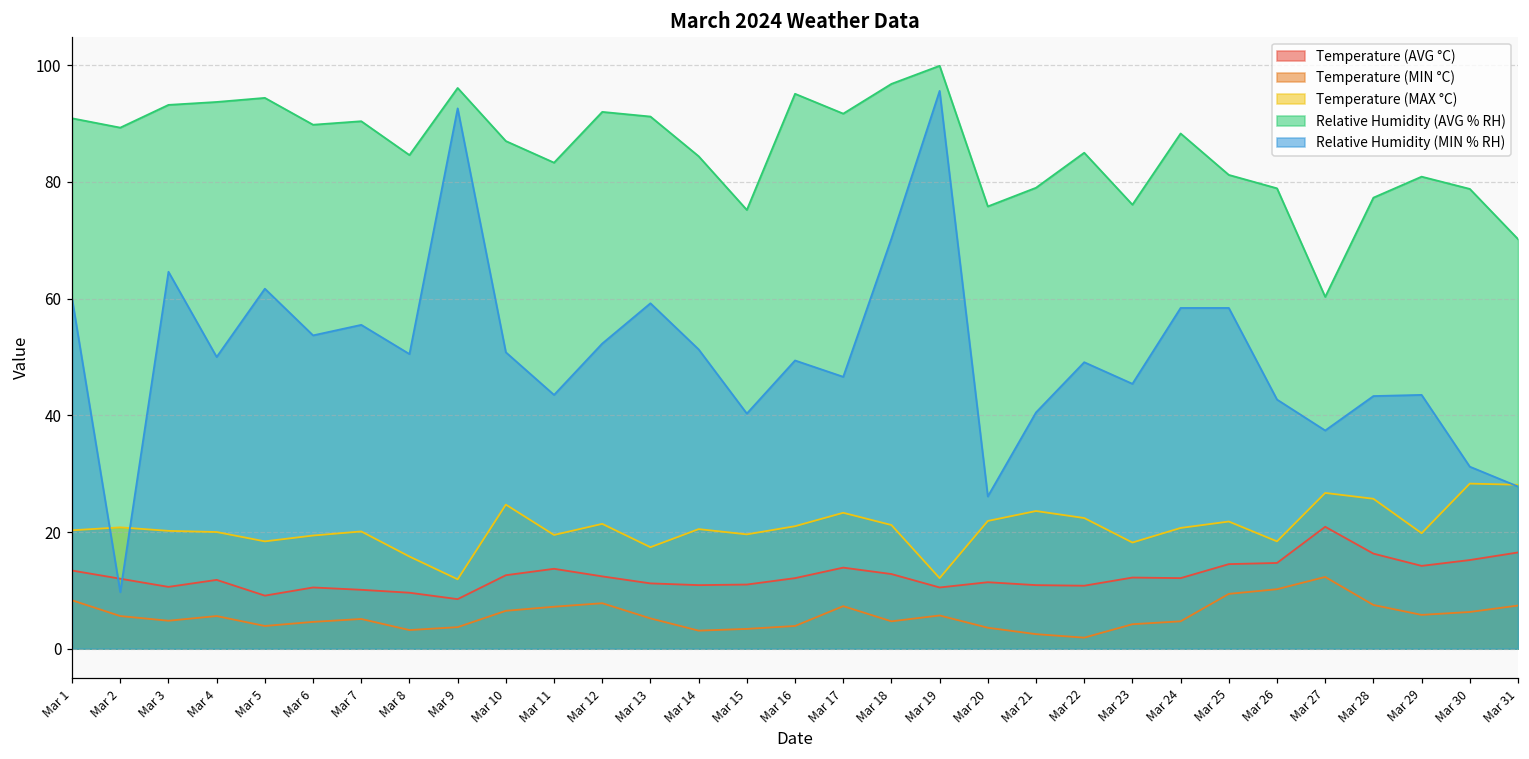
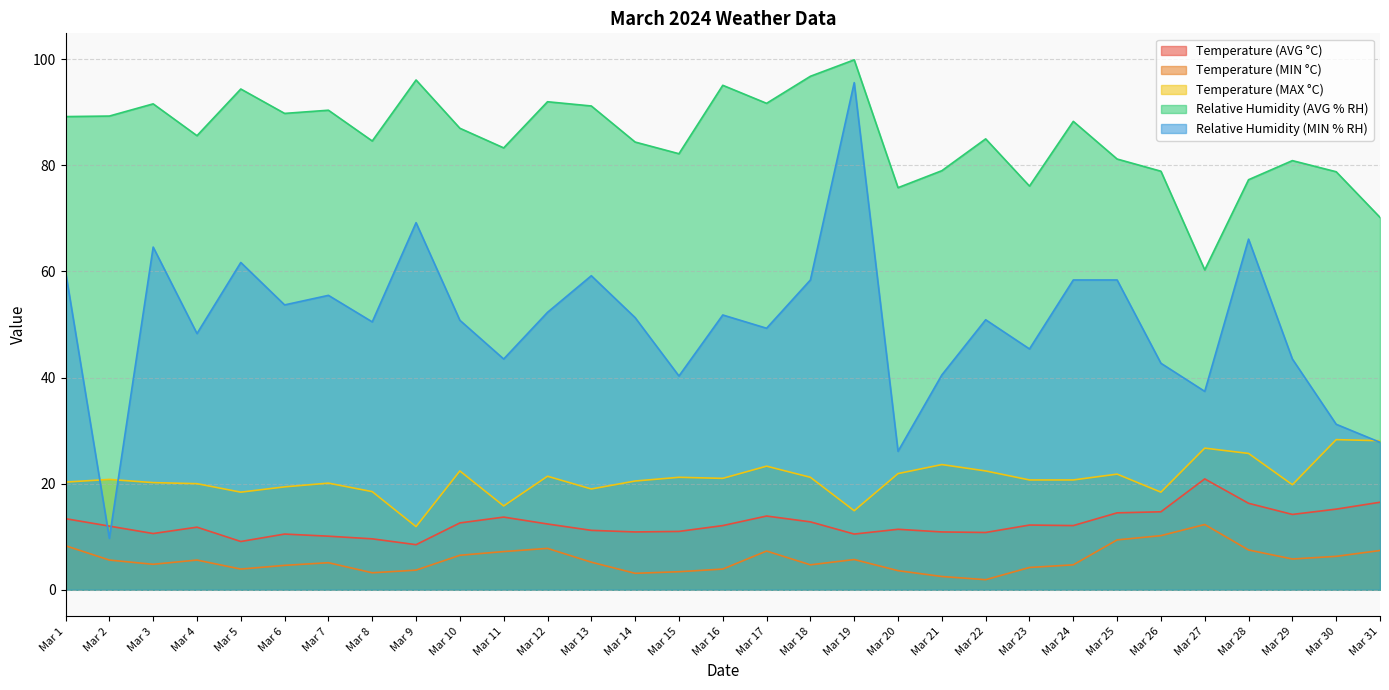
  {
    "Temperature (MAX °C)": {
      "Mar 1": 20,
      "Mar 2": 21,
      "Mar 3": 20,
      "Mar 4": 20,
      "Mar 5": 18,
      "Mar 6": 19,
      "Mar 7": 20,
-     "Mar 8": 16,
+     "Mar 8": 19,
      "Mar 9": 12,
-     "Mar 10": 25,
-     "Mar 11": 20,
+     "Mar 10": 22,
+     "Mar 11": 16,
      "Mar 12": 21,
-     "Mar 13": 17,
+     "Mar 13": 19,
      "Mar 14": 21,
-     "Mar 15": 20,
+     "Mar 15": 21,
      "Mar 16": 21,
      "Mar 17": 23,
      "Mar 18": 21,
-     "Mar 19": 12,
+     "Mar 19": 15,
      "Mar 20": 22,
      "Mar 21": 24,
      "Mar 22": 22,
-     "Mar 23": 18,
+     "Mar 23": 21,
      "Mar 24": 21,
      "Mar 25": 22,
      "Mar 26": 18,
      "Mar 27": 27,
      "Mar 28": 26,
      "Mar 29": 20,
      "Mar 30": 28
    },
    "Relative Humidity (AVG % RH)": {
-     "Mar 1": 91,
+     "Mar 1": 89,
      "Mar 2": 89,
-     "Mar 3": 93,
-     "Mar 4": 94,
+     "Mar 3": 92,
+     "Mar 4": 86,
      "Mar 5": 94,
      "Mar 6": 90,
      "Mar 7": 90,
      "Mar 8": 85,
      "Mar 9": 96,
      "Mar 10": 87,
      "Mar 11": 83,
      "Mar 12": 92,
      "Mar 13": 91,
      "Mar 14": 84,
-     "Mar 15": 75,
+     "Mar 15": 82,
      "Mar 16": 95,
      "Mar 17": 92,
      "Mar 18": 97,
      "Mar 19": 100,
      "Mar 20": 76,
      "Mar 21": 79,
      "Mar 22": 85,
      "Mar 23": 76,
      "Mar 24": 88,
      "Mar 25": 81,
      "Mar 26": 79,
      "Mar 27": 60,
      "Mar 28": 77,
      "Mar 29": 81,
      "Mar 30": 79,
      "Mar 31": 70
    },
    "Relative Humidity (MIN % RH)": {
      "Mar 1": 60,
      "Mar 2": 10,
      "Mar 3": 65,
-     "Mar 4": 50,
+     "Mar 4": 48,
      "Mar 5": 62,
      "Mar 6": 54,
      "Mar 7": 56,
      "Mar 8": 51,
-     "Mar 9": 93,
+     "Mar 9": 69,
      "Mar 10": 51,
      "Mar 11": 44,
      "Mar 12": 52,
      "Mar 13": 59,
      "Mar 14": 51,
      "Mar 15": 40,
-     "Mar 16": 49,
-     "Mar 17": 47,
-     "Mar 18": 70,
+     "Mar 16": 52,
+     "Mar 17": 49,
+     "Mar 18": 58,
      "Mar 19": 96,
      "Mar 20": 26,
      "Mar 21": 41,
-     "Mar 22": 49,
+     "Mar 22": 51,
      "Mar 23": 45,
      "Mar 24": 58,
      "Mar 25": 58,
      "Mar 26": 43,
      "Mar 27": 37,
-     "Mar 28": 43,
+     "Mar 28": 66,
      "Mar 29": 44,
      "Mar 30": 31
    }
  }
